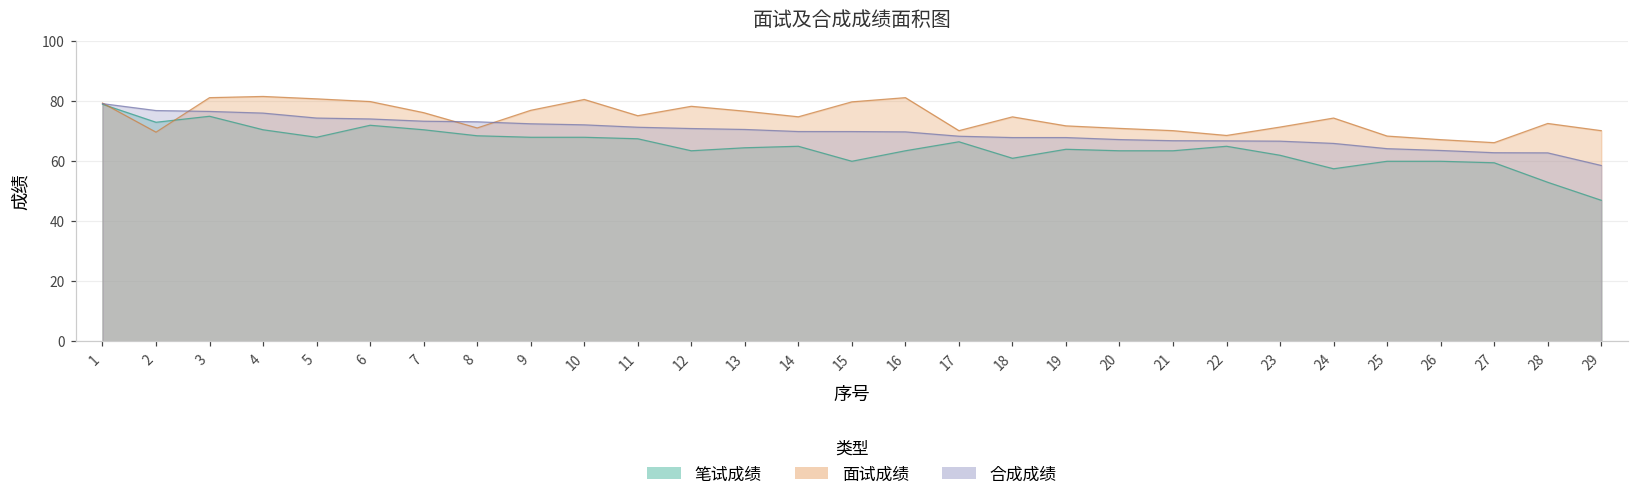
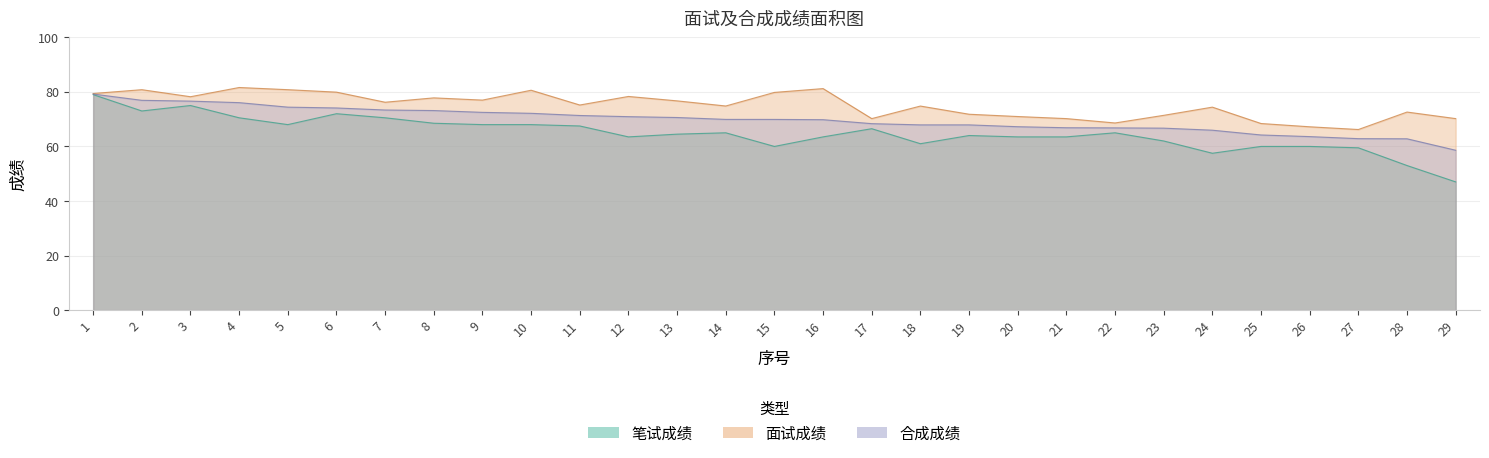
  {
    "面试成绩": {
-     "2": 70,
-     "3": 81,
+     "2": 81,
+     "3": 78,
      "4": 82,
      "5": 81,
      "6": 80,
      "7": 76,
-     "8": 71,
+     "8": 78,
      "9": 77,
      "10": 81,
      "11": 75,
      "12": 78,
      "13": 77,
      "14": 75,
      "15": 80,
      "16": 81,
      "17": 70,
      "18": 75,
      "19": 72,
      "20": 71,
      "21": 70,
      "22": 69,
      "23": 71,
      "24": 74,
      "25": 68,
      "26": 67,
      "27": 66,
      "28": 73,
      "29": 70
    }
  }
